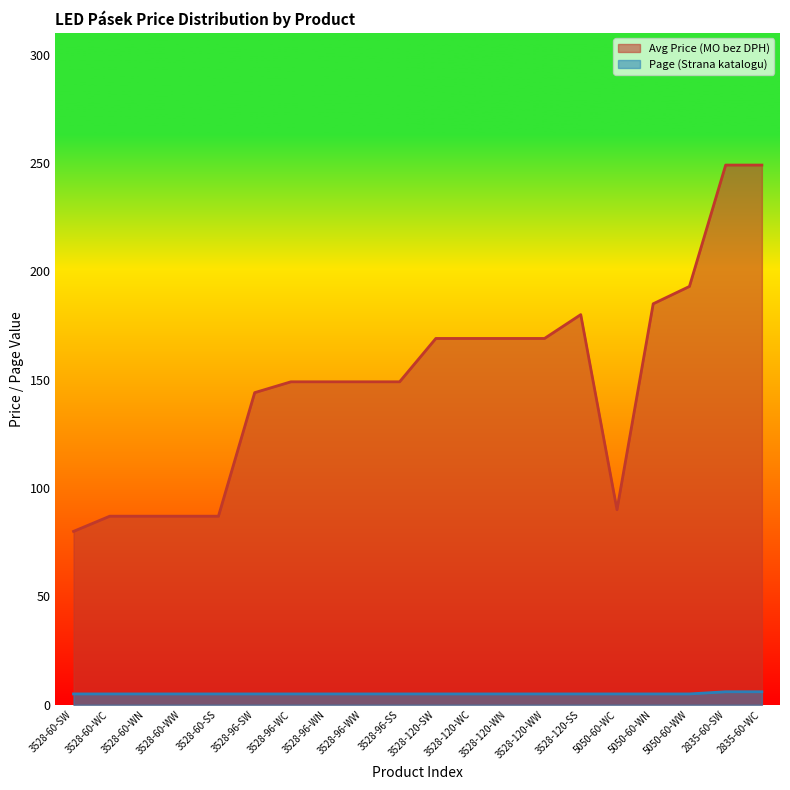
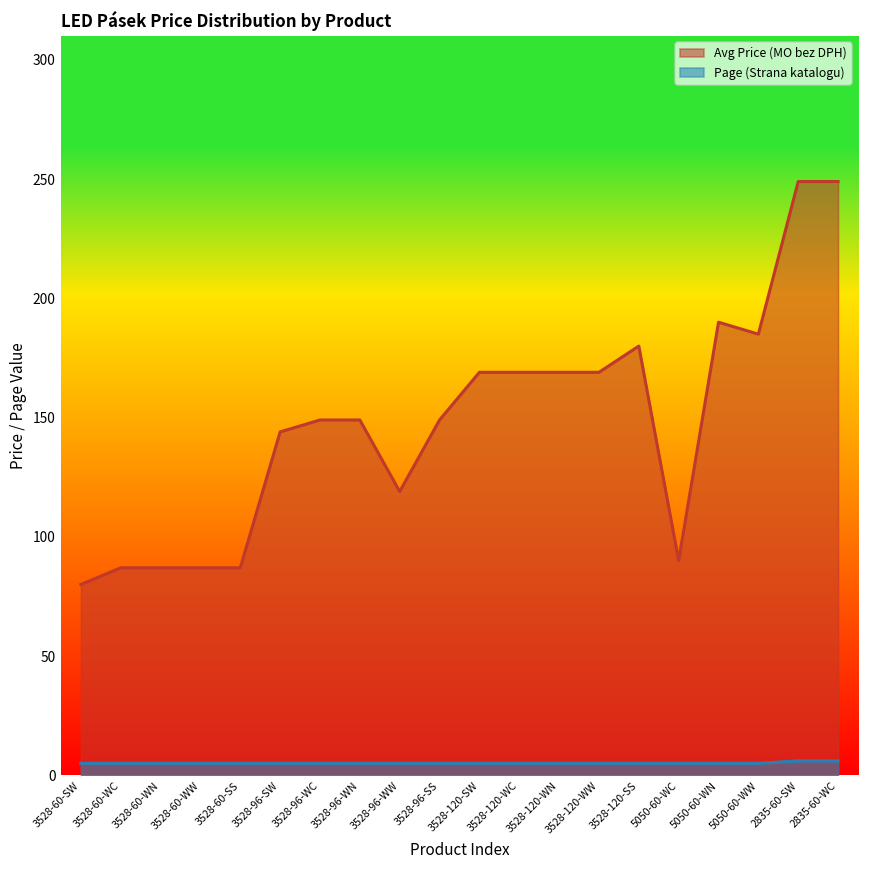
  {
    "Avg Price (MO bez DPH)": {
      "3528-60-SW": 80,
      "3528-60-WC": 87,
      "3528-60-WN": 87,
      "3528-60-WW": 87,
      "3528-60-SS": 87,
      "3528-96-SW": 144,
      "3528-96-WC": 149,
      "3528-96-WN": 149,
-     "3528-96-WW": 149,
+     "3528-96-WW": 119,
      "3528-96-SS": 149,
      "3528-120-SW": 169,
      "3528-120-WC": 169,
      "3528-120-WN": 169,
      "3528-120-WW": 169,
      "3528-120-SS": 180,
      "5050-60-WC": 90,
-     "5050-60-WN": 185,
-     "5050-60-WW": 193,
+     "5050-60-WN": 190,
+     "5050-60-WW": 185,
      "2835-60-SW": 249,
      "2835-60-WC": 249
    },
    "Page (Strana katalogu)": {
      "3528-60-SW": 5,
      "3528-60-WC": 5,
      "3528-60-WN": 5,
      "3528-60-WW": 5,
      "3528-60-SS": 5,
      "3528-96-SW": 5,
      "3528-96-WC": 5,
      "3528-96-WN": 5,
      "3528-96-WW": 5,
      "3528-96-SS": 5,
      "3528-120-SW": 5,
      "3528-120-WC": 5,
      "3528-120-WN": 5,
      "3528-120-WW": 5,
      "3528-120-SS": 5,
      "5050-60-WC": 5,
      "5050-60-WN": 5,
      "5050-60-WW": 5,
      "2835-60-SW": 6,
      "2835-60-WC": 6
    }
  }
